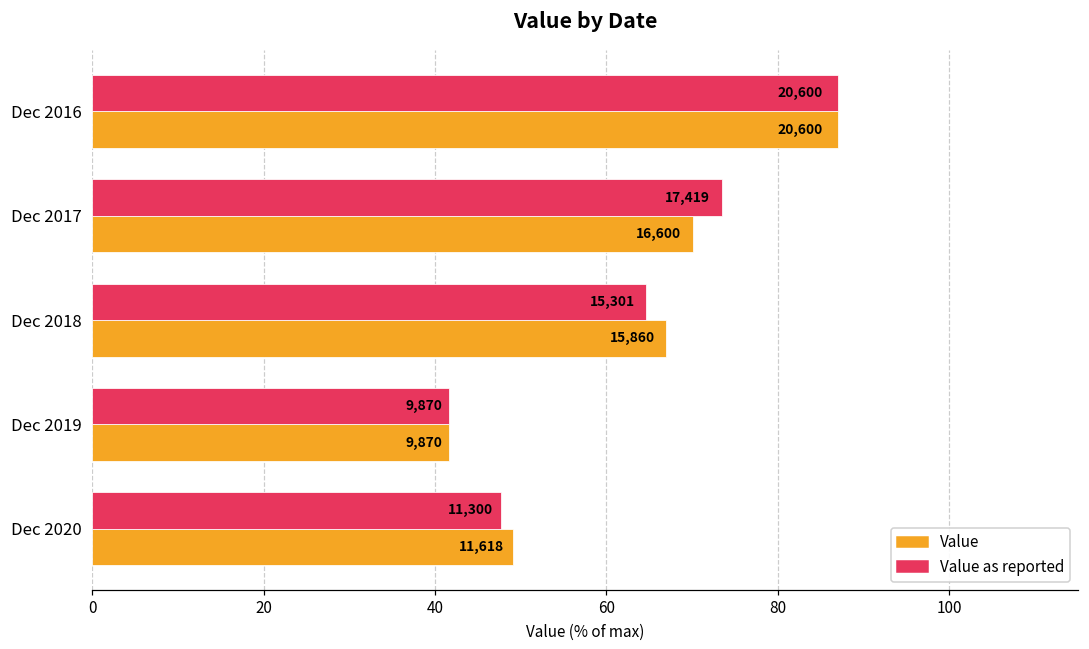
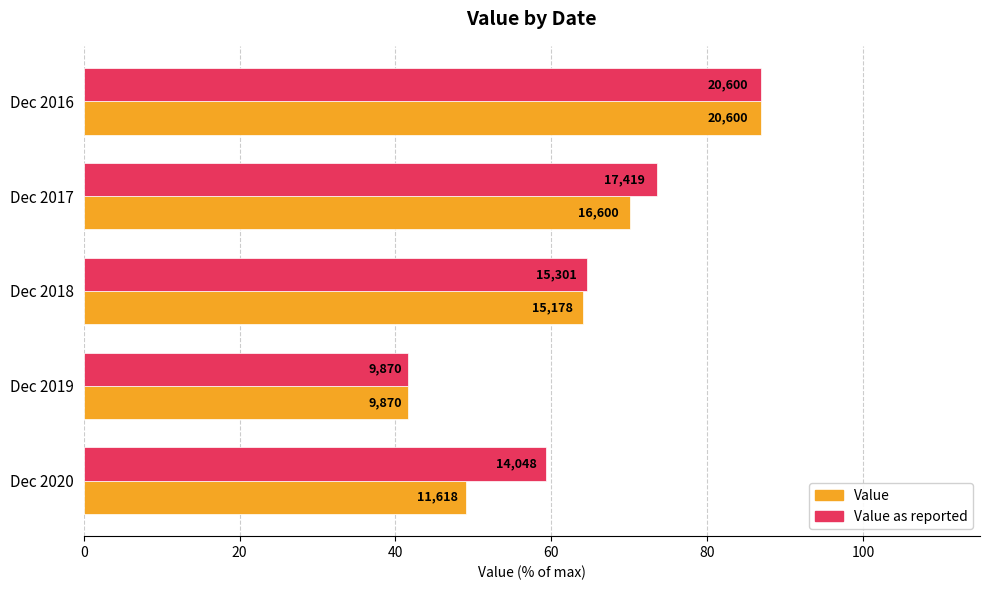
  {
    "Value": {
-     "Dec 2018": "15,860"
+     "Dec 2018": "15,178"
    },
    "Value as reported": {
-     "Dec 2020": "11,300"
+     "Dec 2020": "14,048"
    }
  }
